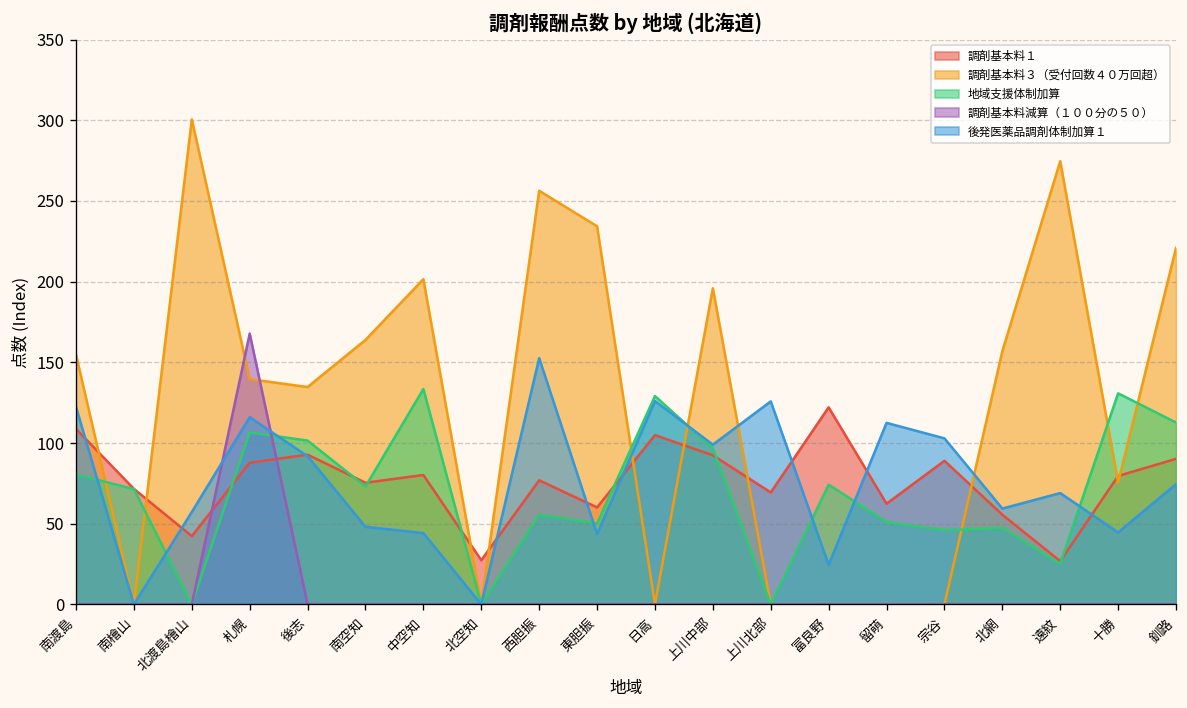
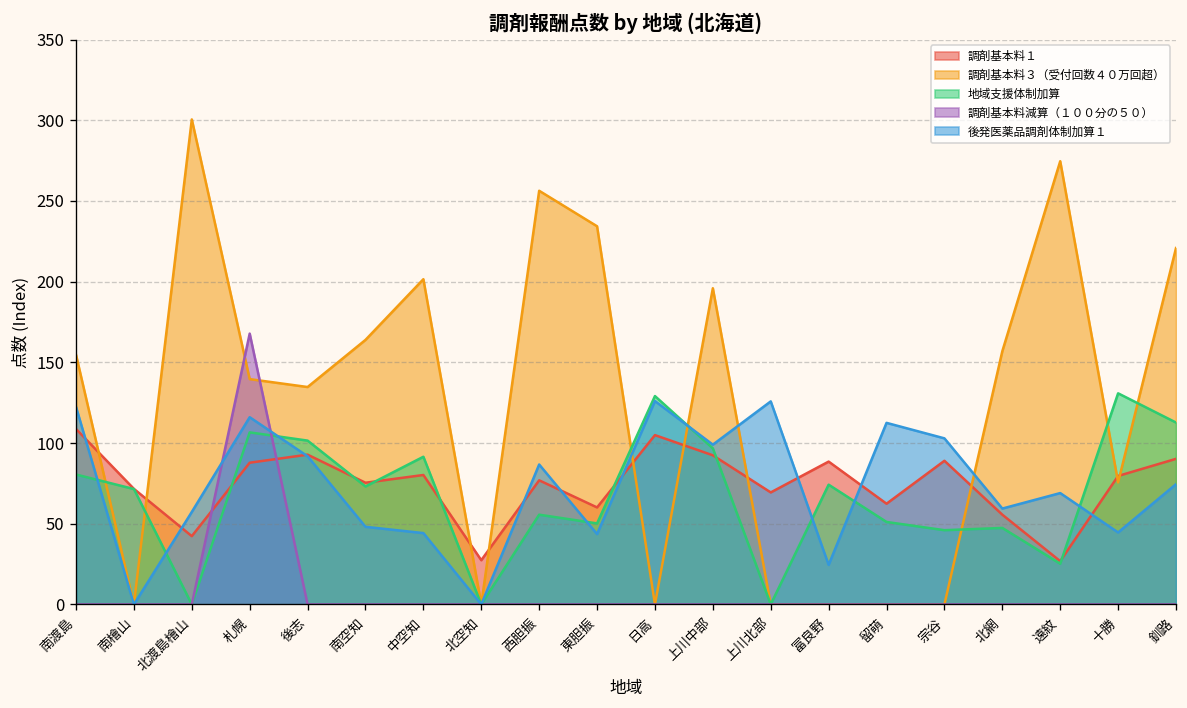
  {
    "調剤基本料１": {
      "南渡島": 109,
      "北渡島檜山": 42,
      "札幌": 88,
      "南空知": 75,
      "中空知": 80,
      "北空知": 27,
      "西胆振": 77,
      "東胆振": 60,
      "日高": 105,
      "上川中部": 92,
      "上川北部": 69,
-     "富良野": 122,
+     "富良野": 89,
      "留萌": 62,
      "宗谷": 89,
      "北網": 56,
      "十勝": 80,
      "釧路": 90
    },
    "調剤基本料３（受付回数４０万回超）": {
      "南渡島": 155,
      "北渡島檜山": 301,
      "札幌": 140,
      "後志": 135,
      "南空知": 164,
      "中空知": 202,
      "西胆振": 256,
      "東胆振": 234,
      "上川中部": 196,
      "北網": 157,
      "遠紋": 275,
      "十勝": 76,
      "釧路": 221
    },
    "地域支援体制加算": {
      "南渡島": 81,
      "札幌": 107,
      "後志": 102,
      "南空知": 73,
-     "中空知": 134,
+     "中空知": 92,
      "西胆振": 56,
      "東胆振": 50,
      "日高": 129,
      "上川中部": 97,
      "富良野": 74,
      "留萌": 51,
      "宗谷": 46,
      "北網": 47,
      "十勝": 131,
      "釧路": 113
    },
    "調剤基本料減算（１００分の５０）": {
      "南渡島": 0,
      "札幌": 168,
      "後志": 0,
      "南空知": 0,
      "中空知": 0,
      "西胆振": 0,
      "東胆振": 0,
      "上川中部": 0,
      "北網": 0,
      "遠紋": 0,
      "十勝": 0,
      "釧路": 0
    },
    "後発医薬品調剤体制加算１": {
      "南渡島": 122,
      "北渡島檜山": 57,
      "札幌": 116,
      "南空知": 48,
      "中空知": 44,
-     "西胆振": 153,
+     "西胆振": 87,
      "東胆振": 44,
      "日高": 126,
      "上川中部": 99,
      "上川北部": 126,
      "富良野": 25,
      "留萌": 113,
      "宗谷": 103,
      "北網": 59,
      "遠紋": 69,
      "十勝": 45,
      "釧路": 75
    }
  }
